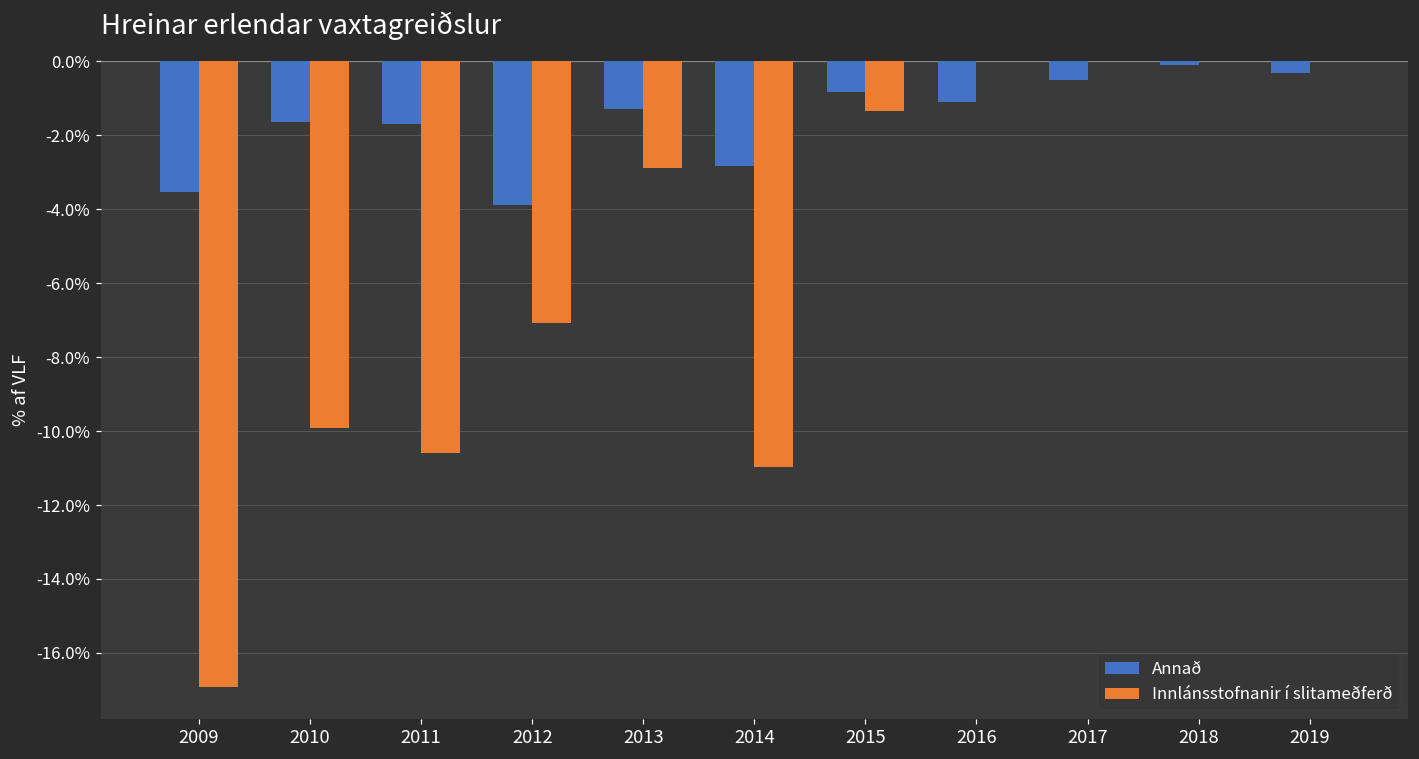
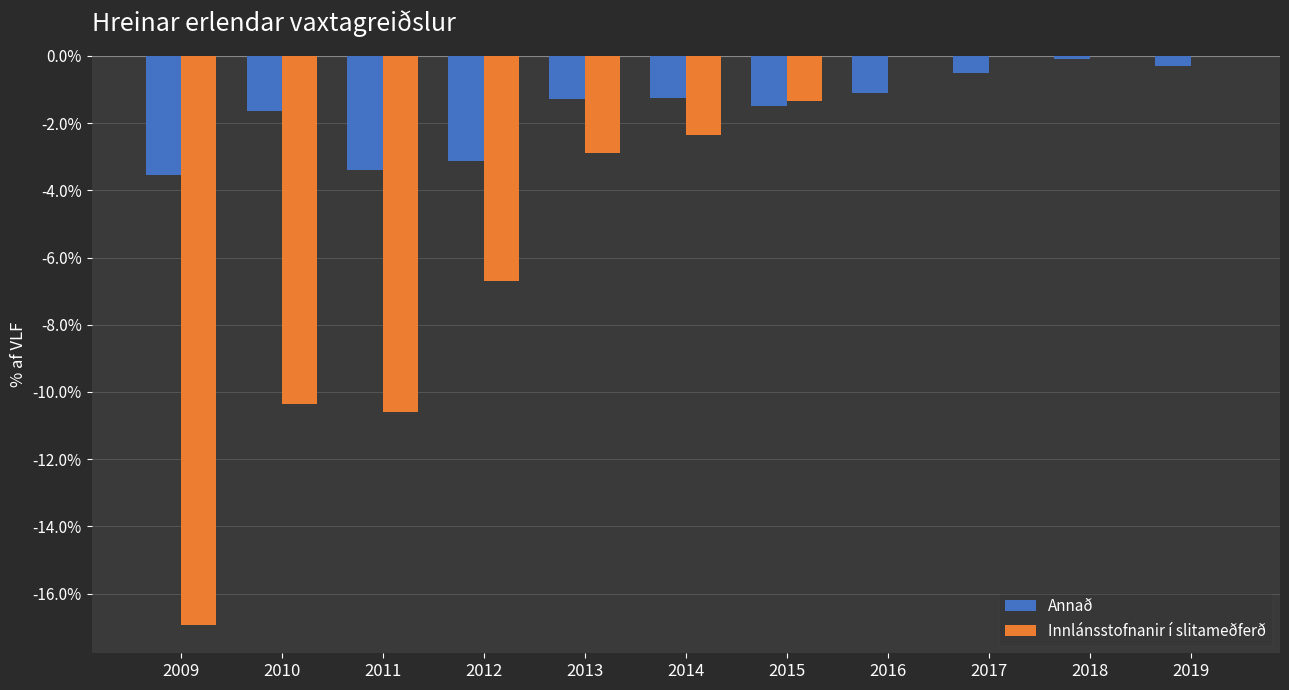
  {
    "Annað": {
      "2009": "-3.5%",
      "2010": "-1.6%",
-     "2011": "-1.7%",
-     "2012": "-3.9%",
+     "2011": "-3.4%",
+     "2012": "-3.1%",
      "2013": "-1.3%",
-     "2014": "-2.8%",
-     "2015": "-0.8%",
+     "2014": "-1.3%",
+     "2015": "-1.5%",
      "2016": "-1.1%",
      "2017": "-0.5%",
      "2018": "-0.1%",
      "2019": "-0.3%"
    },
    "Innlánsstofnanir í slitameðferð": {
      "2009": "-16.9%",
-     "2010": "-9.9%",
+     "2010": "-10.4%",
      "2011": "-10.6%",
-     "2012": "-7.1%",
+     "2012": "-6.7%",
      "2013": "-2.9%",
-     "2014": "-11.0%",
+     "2014": "-2.4%",
      "2015": "-1.3%",
      "2016": "0.0%",
      "2017": "0.0%",
      "2018": "0.0%",
      "2019": "0.0%"
    }
  }
